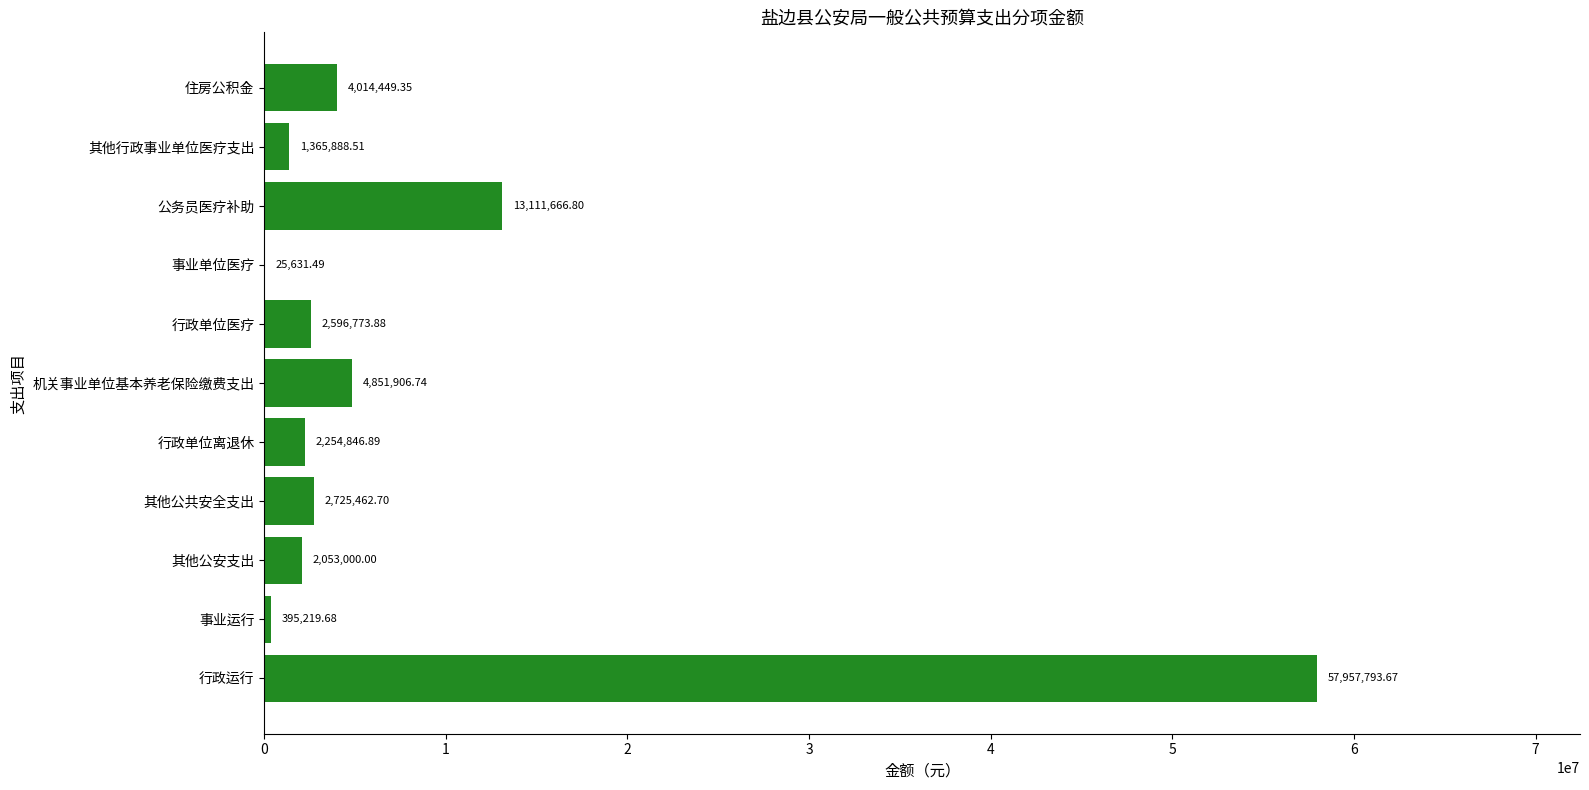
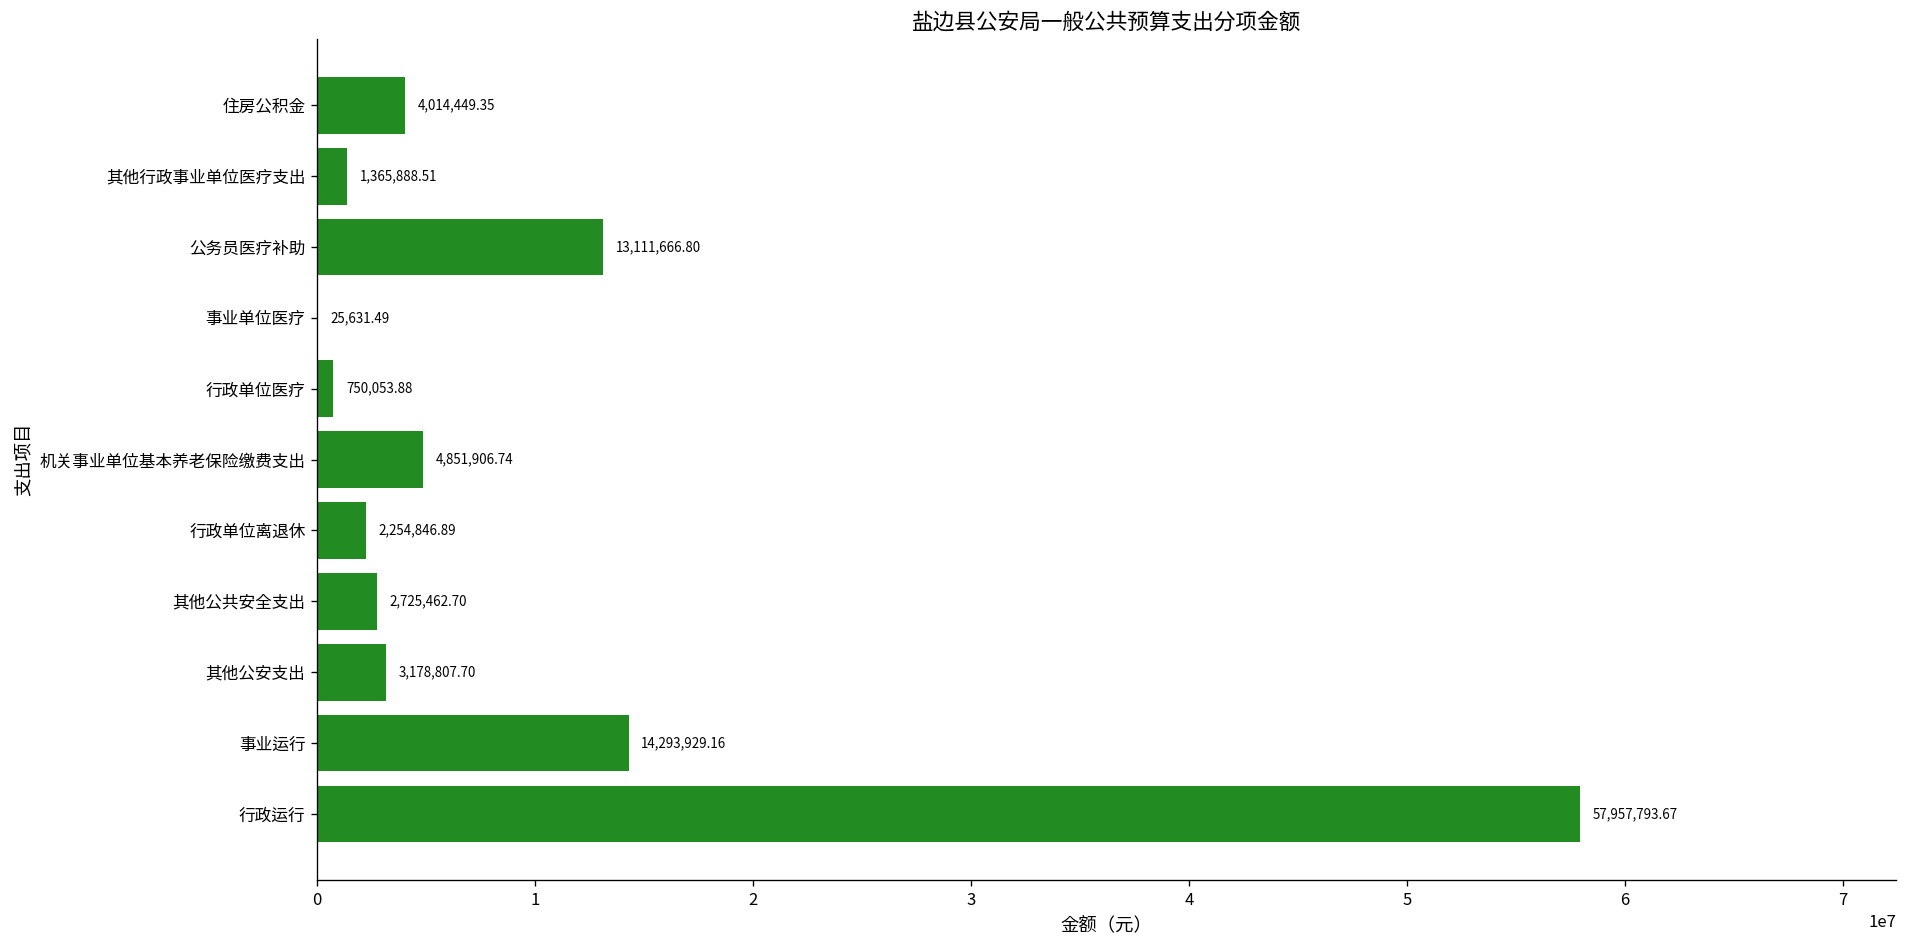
  {
    "住房公积金": "4,014,449.35",
    "其他行政事业单位医疗支出": "1,365,888.51",
    "公务员医疗补助": "13,111,666.80",
    "事业单位医疗": "25,631.49",
-   "行政单位医疗": "2,596,773.88",
+   "行政单位医疗": "750,053.88",
    "机关事业单位基本养老保险缴费支出": "4,851,906.74",
    "行政单位离退休": "2,254,846.89",
    "其他公共安全支出": "2,725,462.70",
-   "其他公安支出": "2,053,000.00",
-   "事业运行": "395,219.68",
+   "其他公安支出": "3,178,807.70",
+   "事业运行": "14,293,929.16",
    "行政运行": "57,957,793.67"
  }
